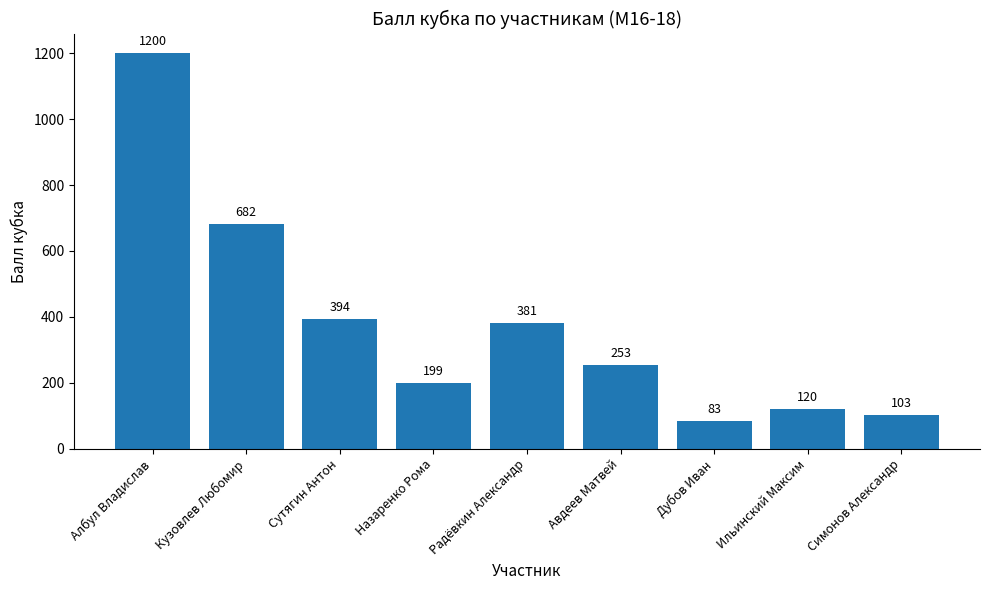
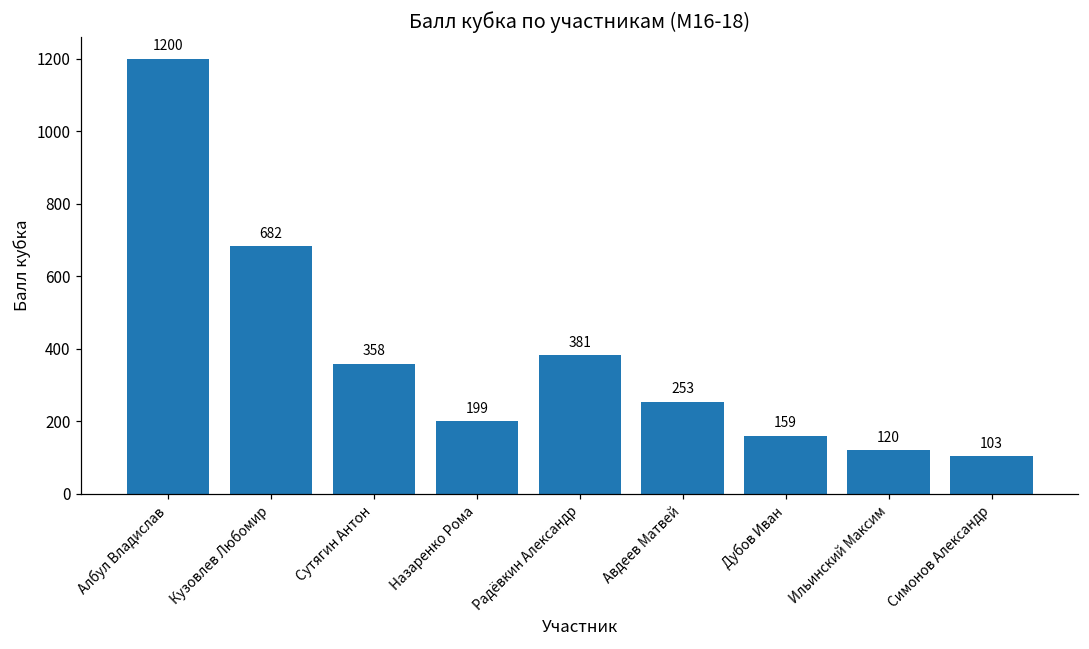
  {
    "Албул Владислав": 1200,
    "Кузовлев Любомир": 682,
-   "Сутягин Антон": 394,
+   "Сутягин Антон": 358,
    "Назаренко Рома": 199,
    "Радёвкин Александр": 381,
    "Авдеев Матвей": 253,
-   "Дубов Иван": 83,
+   "Дубов Иван": 159,
    "Ильинский Максим": 120,
    "Симонов Александр": 103
  }
